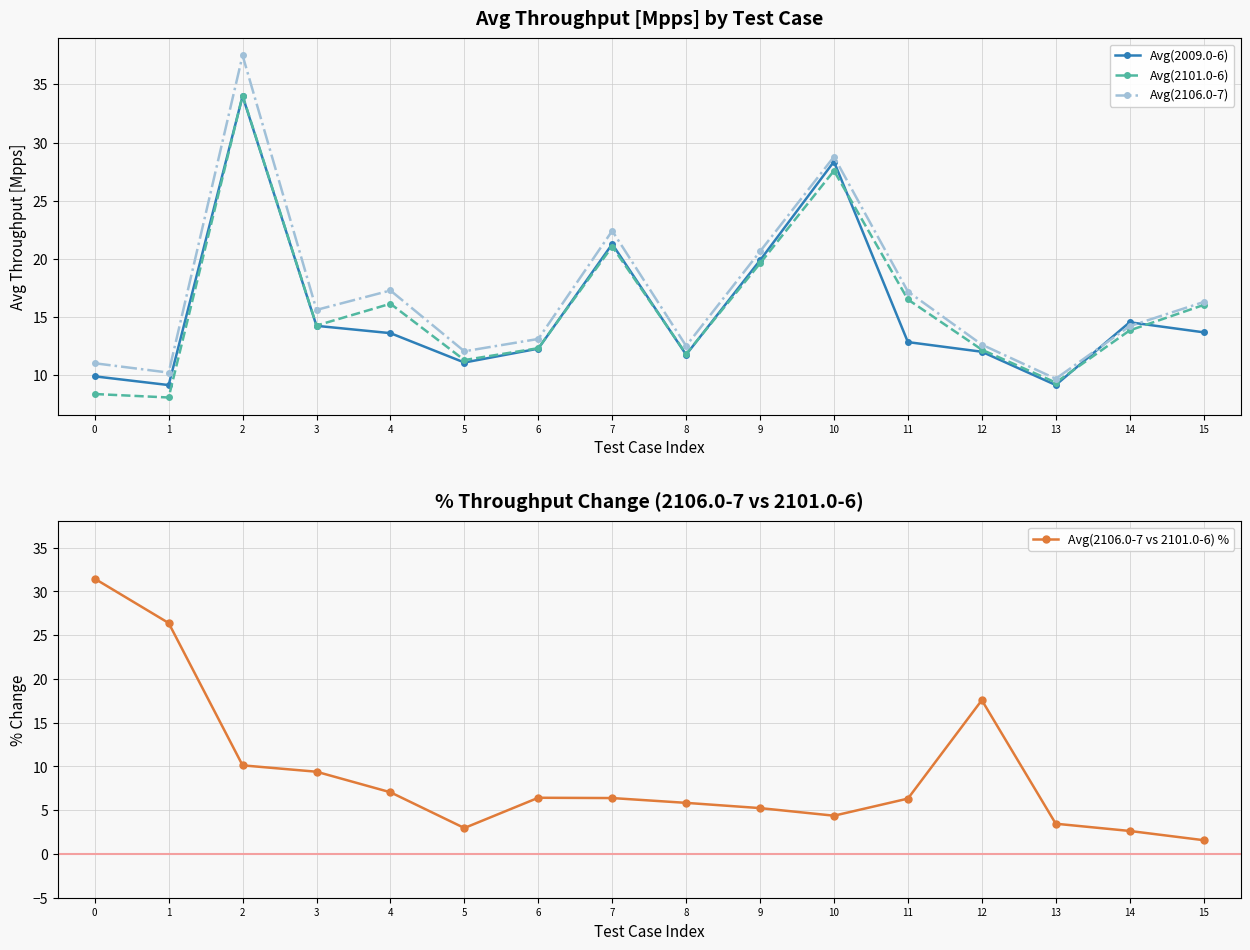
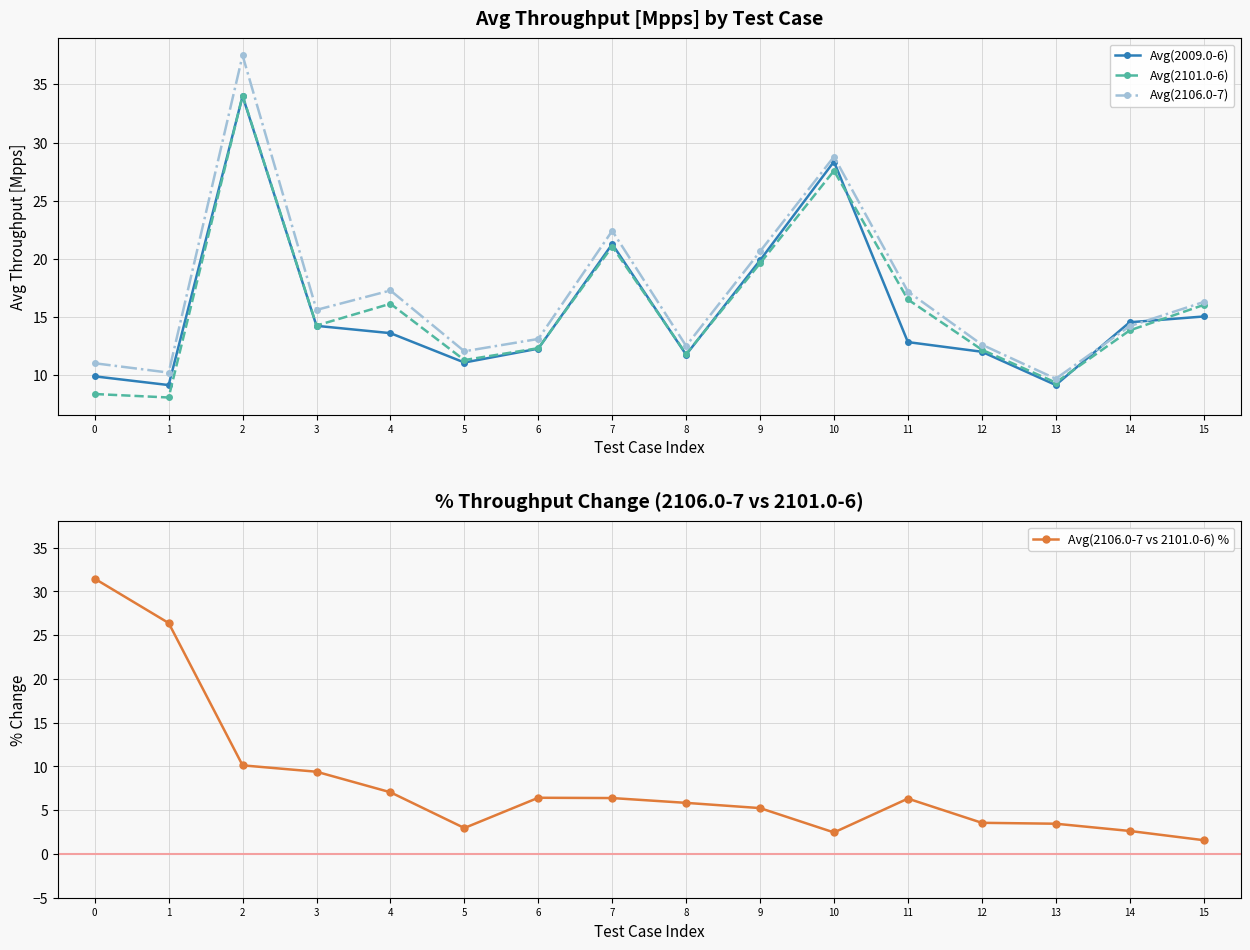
  {
    "Avg Throughput [Mpps] by Test Case": {
      "Avg(2009.0-6)": {
        "0": 9.9,
        "1": 9.2,
        "4": 13.6,
        "9": 19.9,
        "10": 28.4,
        "11": 12.9,
        "14": 14.6,
-       "15": 13.7
+       "15": 15.1
      },
      "Avg(2101.0-6)": {
        "0": 8.4,
        "1": 8.1,
        "4": 16.2,
        "9": 19.6,
        "10": 27.6,
        "11": 16.5,
        "14": 13.9,
        "15": 16.0
      },
      "Avg(2106.0-7)": {
        "0": 11.0,
        "1": 10.2,
        "2": 37.5,
        "3": 15.6,
        "4": 17.3,
        "5": 12.1,
        "6": 13.1,
        "7": 22.4,
        "8": 12.5,
        "9": 20.6,
        "10": 28.8,
        "11": 17.2,
        "12": 12.6,
        "13": 9.7,
        "14": 14.2,
        "15": 16.3
      }
    },
    "% Throughput Change (2106.0-7 vs 2101.0-6)": {
      "0": 31,
      "1": 26,
      "2": 10,
      "3": 9,
      "4": 7,
      "5": 3,
      "6": 6,
      "7": 6,
      "8": 6,
      "9": 5,
-     "10": 4,
+     "10": 2,
      "11": 6,
-     "12": 18,
+     "12": 4,
      "13": 3,
      "14": 3,
      "15": 2
    }
  }
